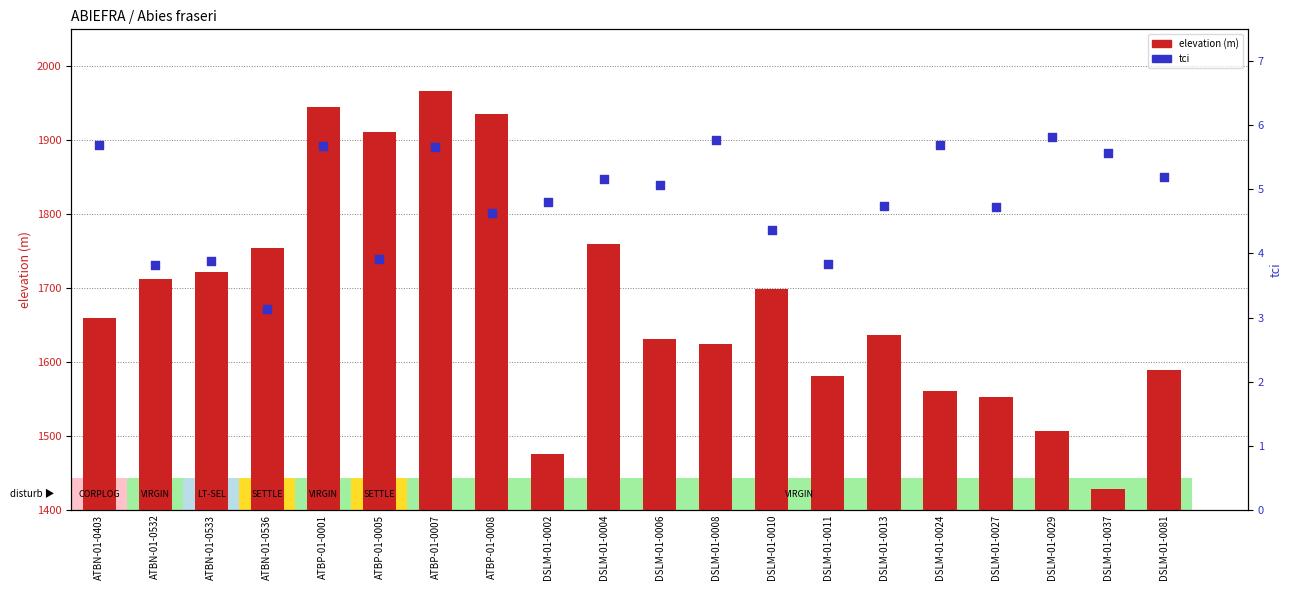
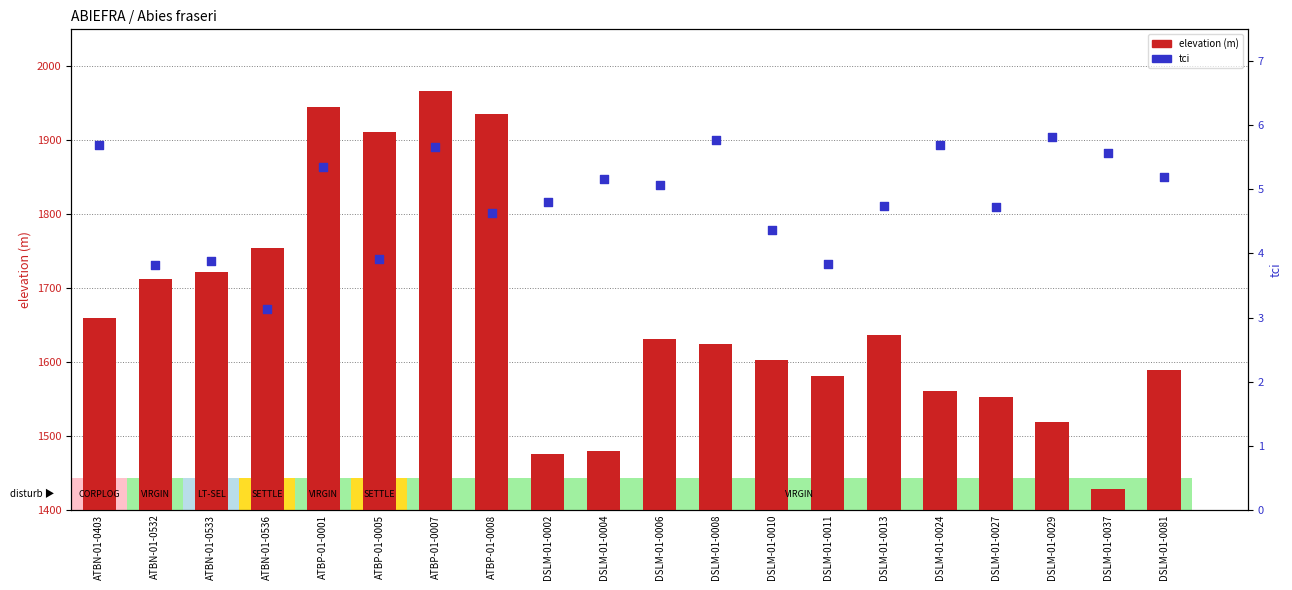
  {
    "elevation (m)": {
      "ATBN-01-0403": 1660,
      "ATBN-01-0532": 1710,
      "ATBN-01-0533": 1720,
      "ATBN-01-0536": 1750,
      "ATBP-01-0001": 1950,
      "ATBP-01-0005": 1910,
      "ATBP-01-0007": 1970,
      "ATBP-01-0008": 1940,
      "DSLM-01-0002": 1480,
-     "DSLM-01-0004": 1760,
+     "DSLM-01-0004": 1480,
      "DSLM-01-0006": 1630,
      "DSLM-01-0008": 1620,
-     "DSLM-01-0010": 1700,
+     "DSLM-01-0010": 1600,
      "DSLM-01-0011": 1580,
      "DSLM-01-0013": 1640,
      "DSLM-01-0024": 1560,
      "DSLM-01-0027": 1550,
-     "DSLM-01-0029": 1510,
+     "DSLM-01-0029": 1520,
      "DSLM-01-0037": 1430,
      "DSLM-01-0081": 1590
    },
    "tci": {
-     "ATBP-01-0001": 5.7
+     "ATBP-01-0001": 5.4
    }
  }
